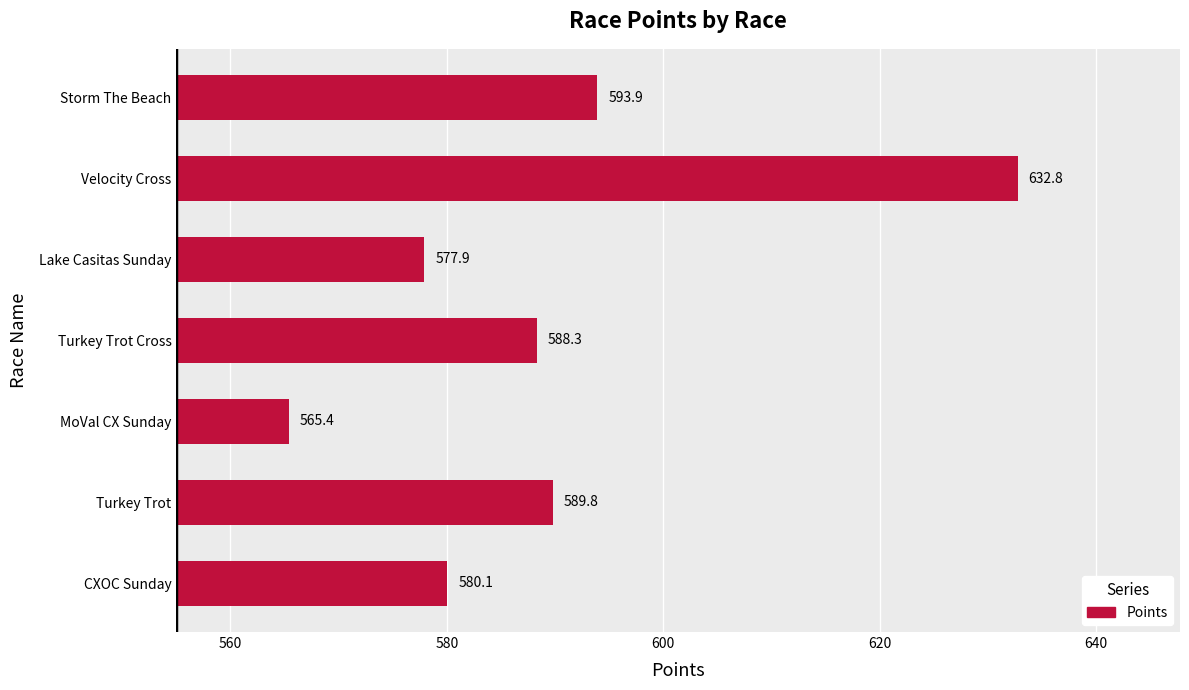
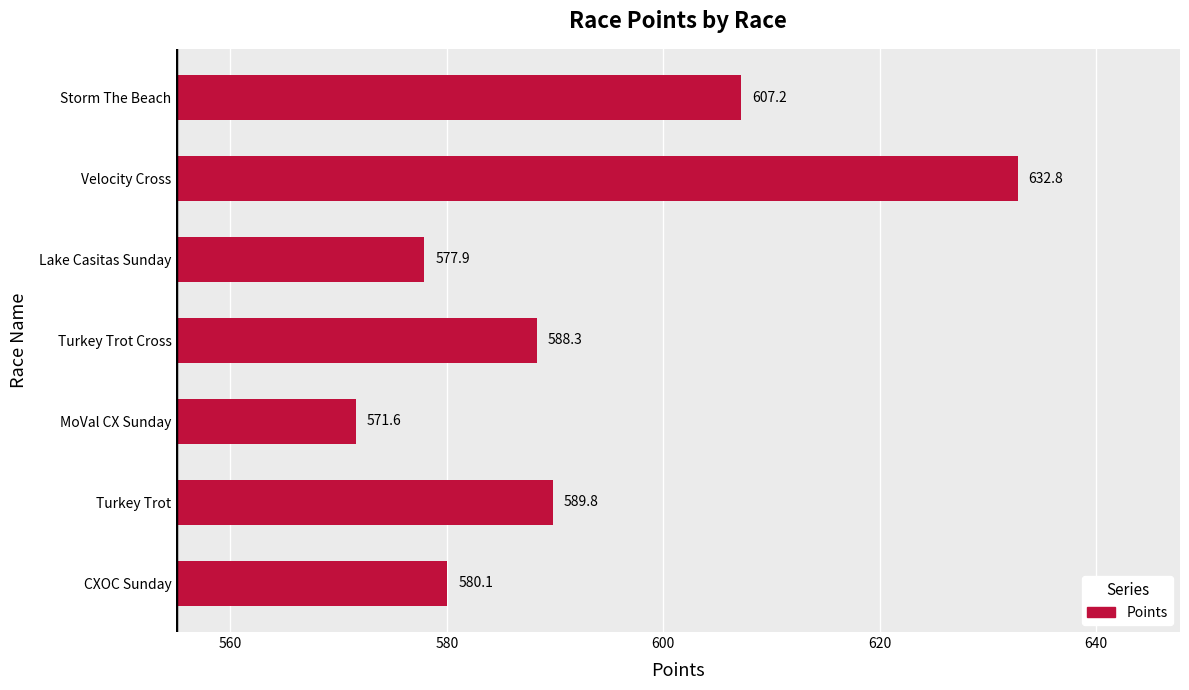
  {
-   "Storm The Beach": 593.9,
+   "Storm The Beach": 607.2,
    "Velocity Cross": 632.8,
    "Lake Casitas Sunday": 577.9,
    "Turkey Trot Cross": 588.3,
-   "MoVal CX Sunday": 565.4,
+   "MoVal CX Sunday": 571.6,
    "Turkey Trot": 589.8,
    "CXOC Sunday": 580.1
  }
